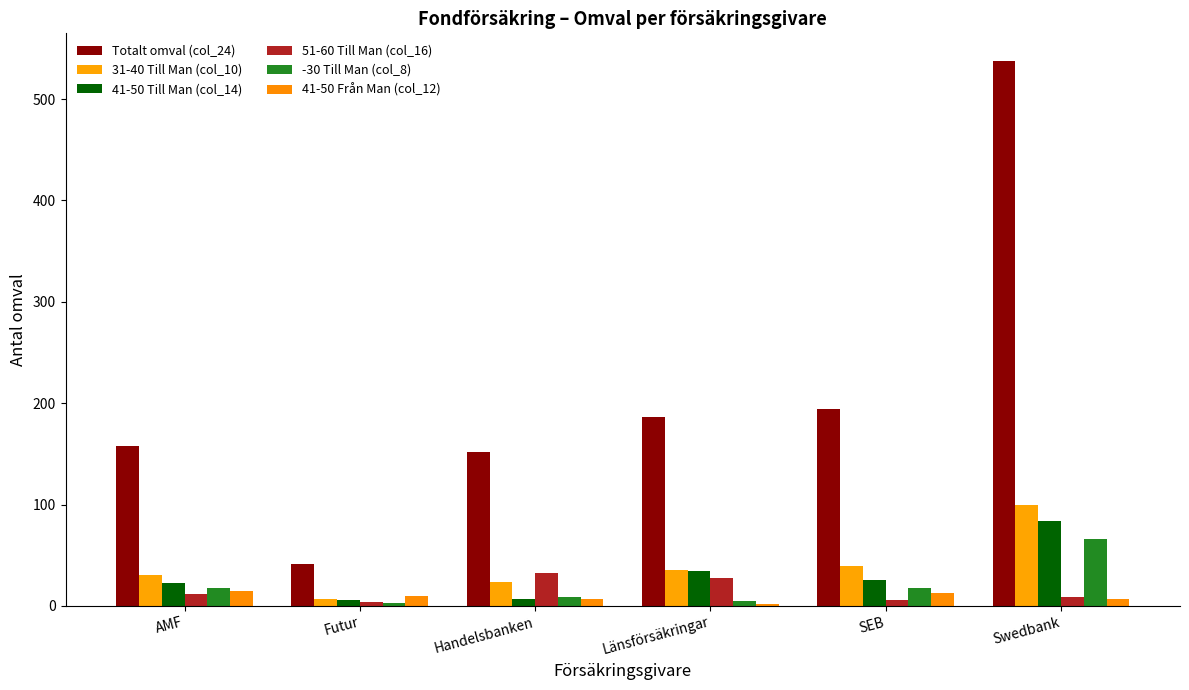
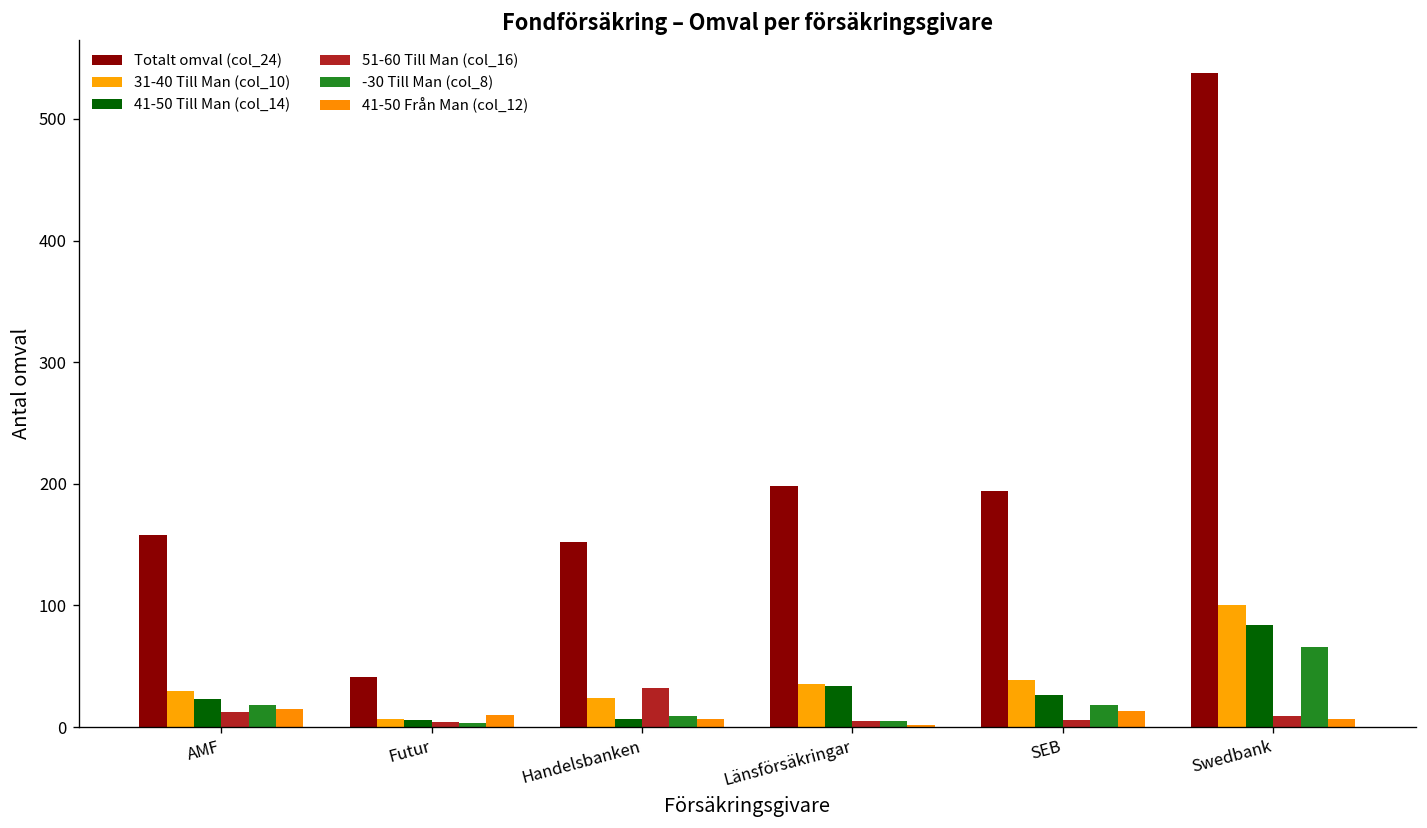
  {
    "Totalt omval (col_24)": {
      "AMF": 158,
      "Futur": 41,
      "Handelsbanken": 152,
-     "Länsförsäkringar": 186,
+     "Länsförsäkringar": 198,
      "SEB": 194,
      "Swedbank": 538
    },
    "41-50 Till Man (col_14)": {
      "AMF": 23,
      "Futur": 6,
      "Handelsbanken": 7,
      "Länsförsäkringar": 34,
      "SEB": 26,
      "Swedbank": 84
    },
    "51-60 Till Man (col_16)": {
      "AMF": 12,
      "Futur": 4,
      "Handelsbanken": 32,
-     "Länsförsäkringar": 27,
+     "Länsförsäkringar": 5,
      "SEB": 6,
      "Swedbank": 9
    },
    "-30 Till Man (col_8)": {
      "AMF": 18,
      "Futur": 3,
      "Handelsbanken": 9,
      "Länsförsäkringar": 5,
      "SEB": 18,
      "Swedbank": 66
    }
  }
